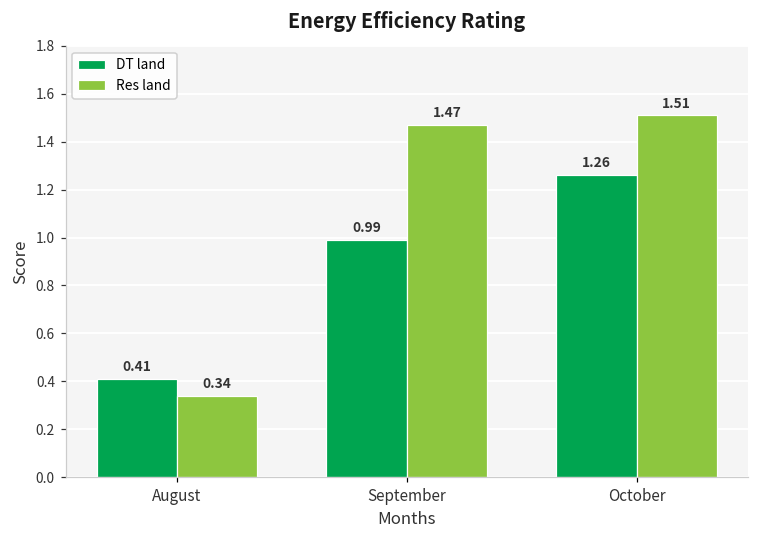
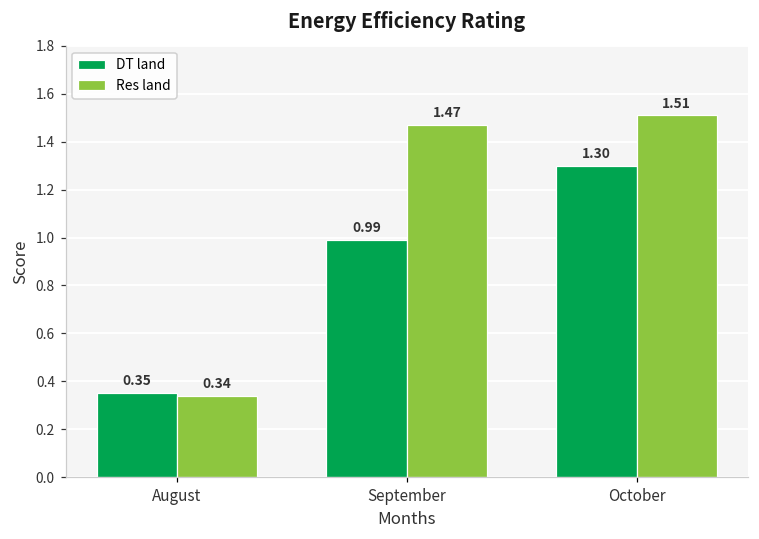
  {
    "DT land": {
-     "August": 0.41,
+     "August": 0.35,
      "September": 0.99,
-     "October": 1.26
+     "October": 1.30
    },
    "Res land": {
      "August": 0.34,
      "September": 1.47,
      "October": 1.51
    }
  }
